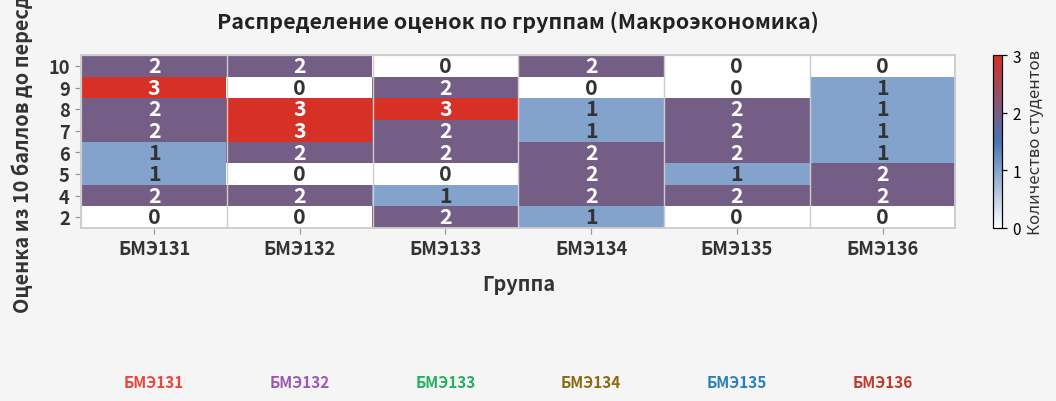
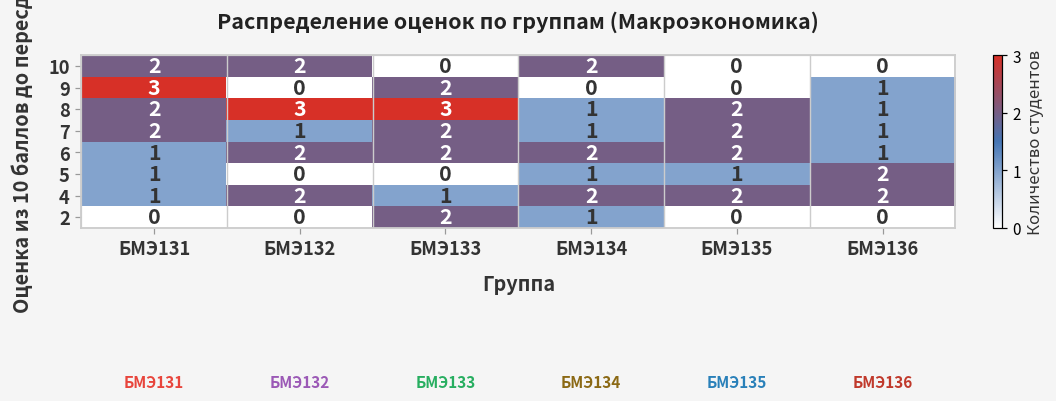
  {
    "10": {
      "БМЭ131": 2,
      "БМЭ132": 2,
      "БМЭ133": 0,
      "БМЭ134": 2,
      "БМЭ135": 0,
      "БМЭ136": 0
    },
    "9": {
      "БМЭ131": 3,
      "БМЭ132": 0,
      "БМЭ133": 2,
      "БМЭ134": 0,
      "БМЭ135": 0,
      "БМЭ136": 1
    },
    "8": {
      "БМЭ131": 2,
      "БМЭ132": 3,
      "БМЭ133": 3,
      "БМЭ134": 1,
      "БМЭ135": 2,
      "БМЭ136": 1
    },
    "7": {
      "БМЭ131": 2,
-     "БМЭ132": 3,
+     "БМЭ132": 1,
      "БМЭ133": 2,
      "БМЭ134": 1,
      "БМЭ135": 2,
      "БМЭ136": 1
    },
    "6": {
      "БМЭ131": 1,
      "БМЭ132": 2,
      "БМЭ133": 2,
      "БМЭ134": 2,
      "БМЭ135": 2,
      "БМЭ136": 1
    },
    "5": {
      "БМЭ131": 1,
      "БМЭ132": 0,
      "БМЭ133": 0,
-     "БМЭ134": 2,
+     "БМЭ134": 1,
      "БМЭ135": 1,
      "БМЭ136": 2
    },
    "4": {
-     "БМЭ131": 2,
+     "БМЭ131": 1,
      "БМЭ132": 2,
      "БМЭ133": 1,
      "БМЭ134": 2,
      "БМЭ135": 2,
      "БМЭ136": 2
    },
    "2": {
      "БМЭ131": 0,
      "БМЭ132": 0,
      "БМЭ133": 2,
      "БМЭ134": 1,
      "БМЭ135": 0,
      "БМЭ136": 0
    }
  }
